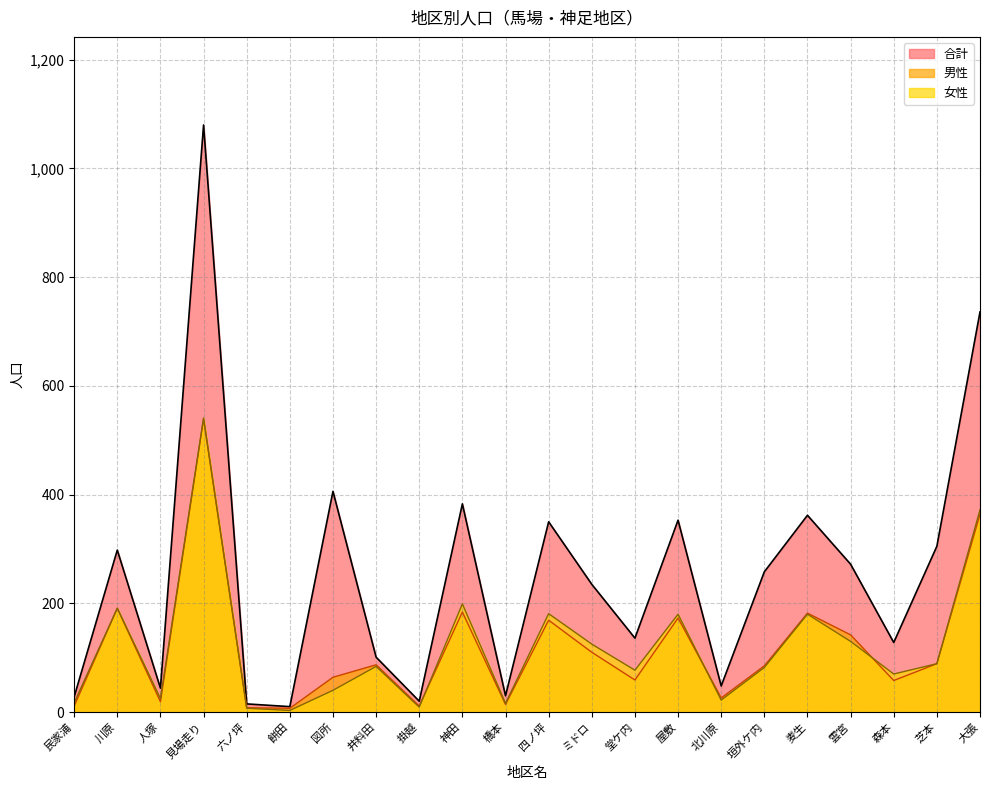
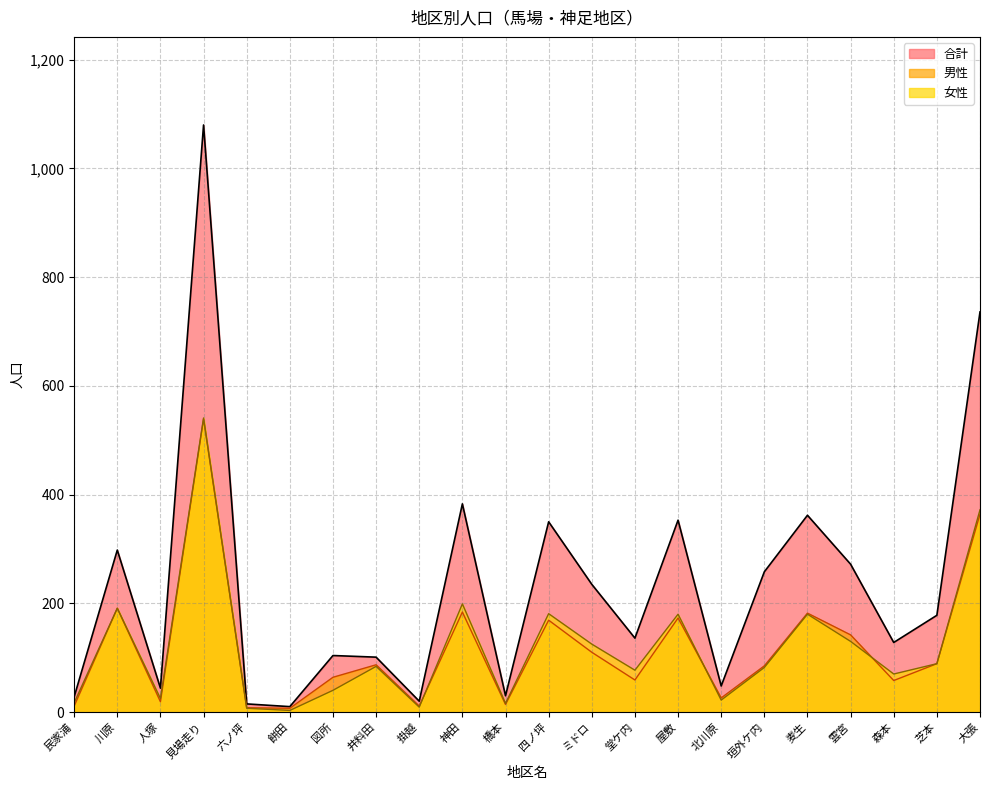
  {
    "合計": {
      "民家浦": "30",
      "川原": "300",
      "人塚": "40",
      "見場走り": "1,080",
      "六ノ坪": "20",
-     "図所": "410",
+     "図所": "100",
      "井料田": "100",
      "掛越": "20",
      "神田": "380",
      "橋本": "30",
      "四ノ坪": "350",
      "ミドロ": "240",
      "堂ケ内": "140",
      "屋敷": "350",
      "北川原": "50",
      "垣外ケ内": "260",
      "麦生": "360",
      "雲宮": "270",
      "森本": "130",
-     "芝本": "310",
+     "芝本": "180",
      "大張": "740"
    }
  }
